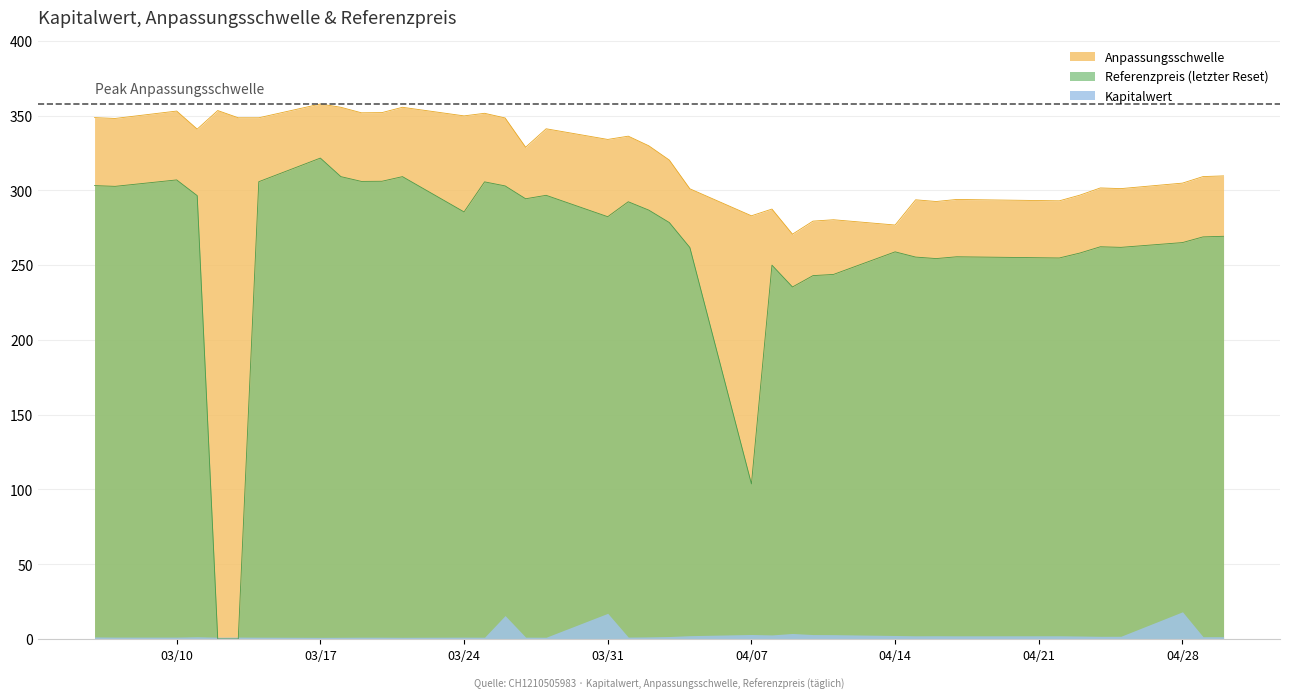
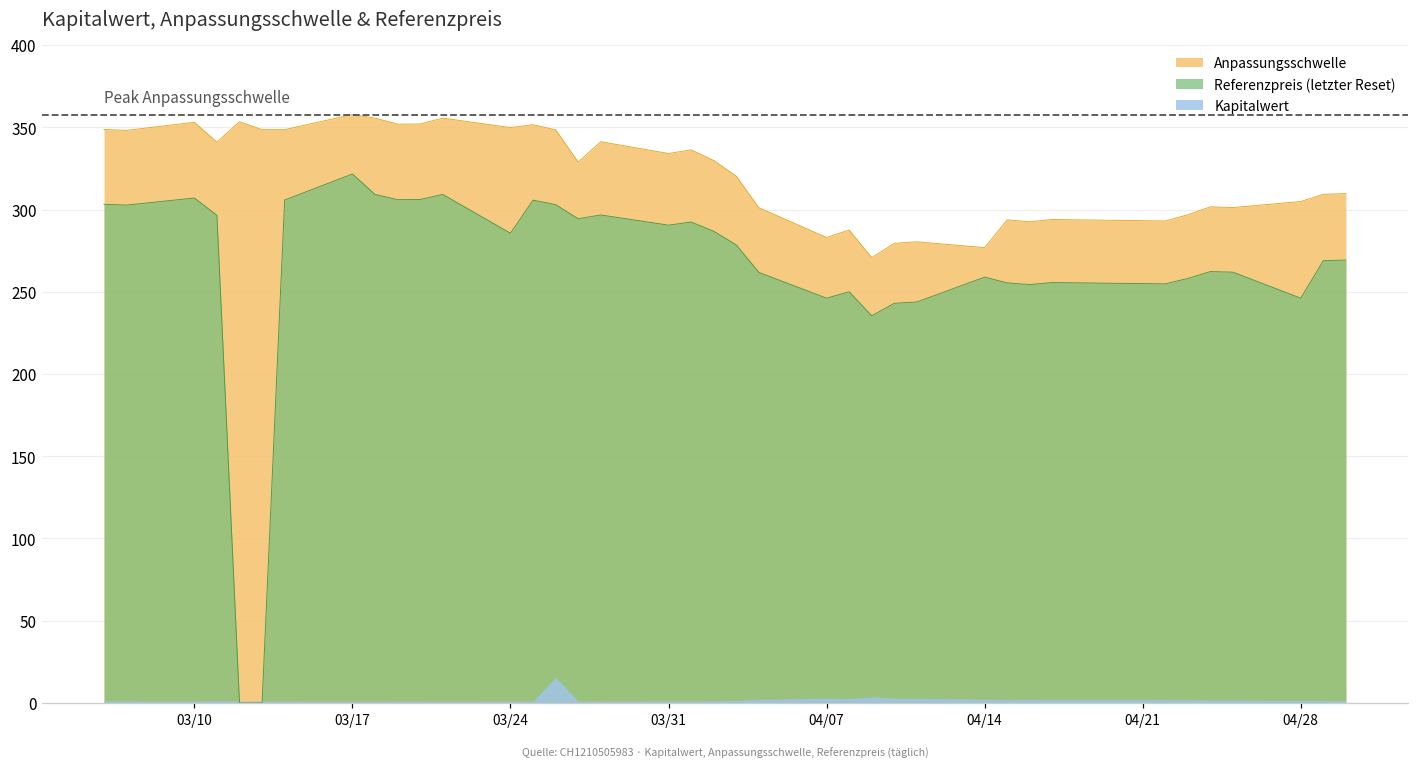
  {
    "Anpassungsschwelle": {
      "03/10": 353,
      "03/17": 358,
      "03/24": 350,
      "03/31": 334,
      "04/07": 283,
      "04/14": 277,
      "04/28": 305
    },
    "Referenzpreis (letzter Reset)": {
      "03/10": 307,
      "03/17": 322,
      "03/24": 286,
-     "03/31": 282,
-     "04/07": 104,
+     "03/31": 291,
+     "04/07": 246,
      "04/14": 259,
-     "04/28": 265
+     "04/28": 246
    },
    "Kapitalwert": {
-     "03/31": 17,
+     "03/31": 1,
      "04/07": 3,
      "04/14": 2,
-     "04/28": 18
+     "04/28": 2
    }
  }
